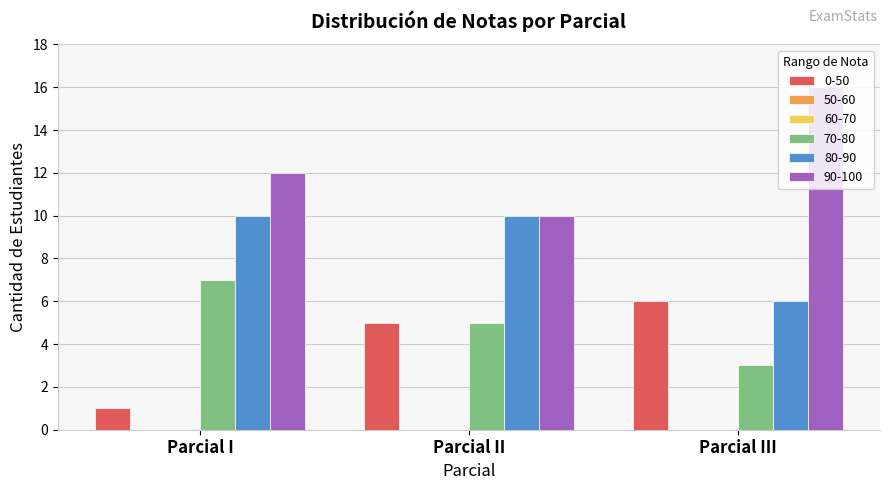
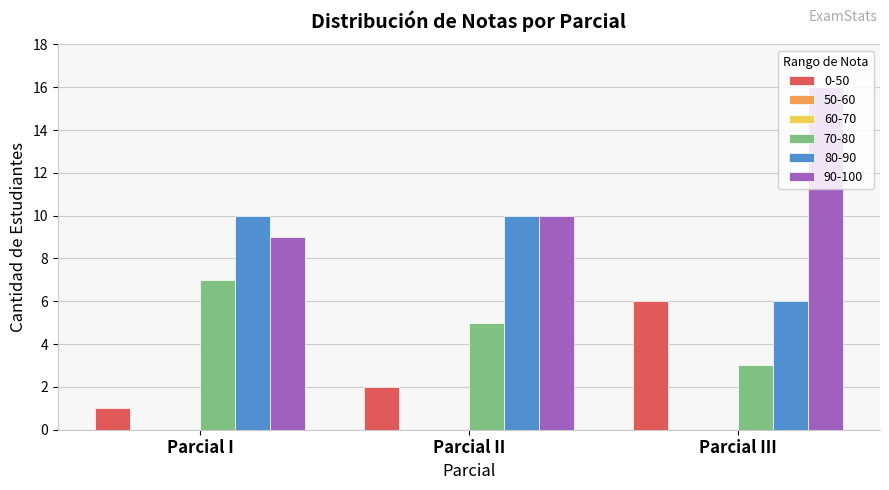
  {
    "0-50": {
      "Parcial I": 1,
-     "Parcial II": 5,
+     "Parcial II": 2,
      "Parcial III": 6
    },
    "70-80": {
      "Parcial I": 7,
      "Parcial II": 5,
      "Parcial III": 3
    },
    "80-90": {
      "Parcial I": 10,
      "Parcial II": 10,
      "Parcial III": 6
    },
    "90-100": {
-     "Parcial I": 12,
+     "Parcial I": 9,
      "Parcial II": 10
    }
  }
